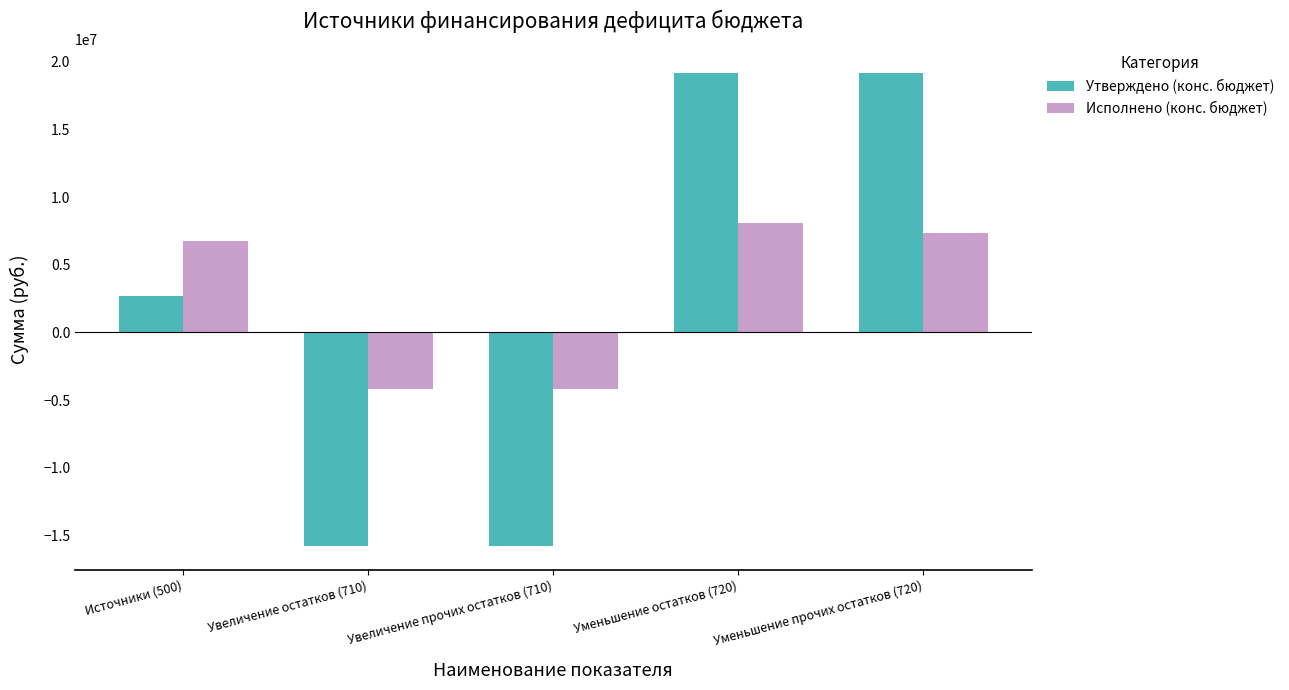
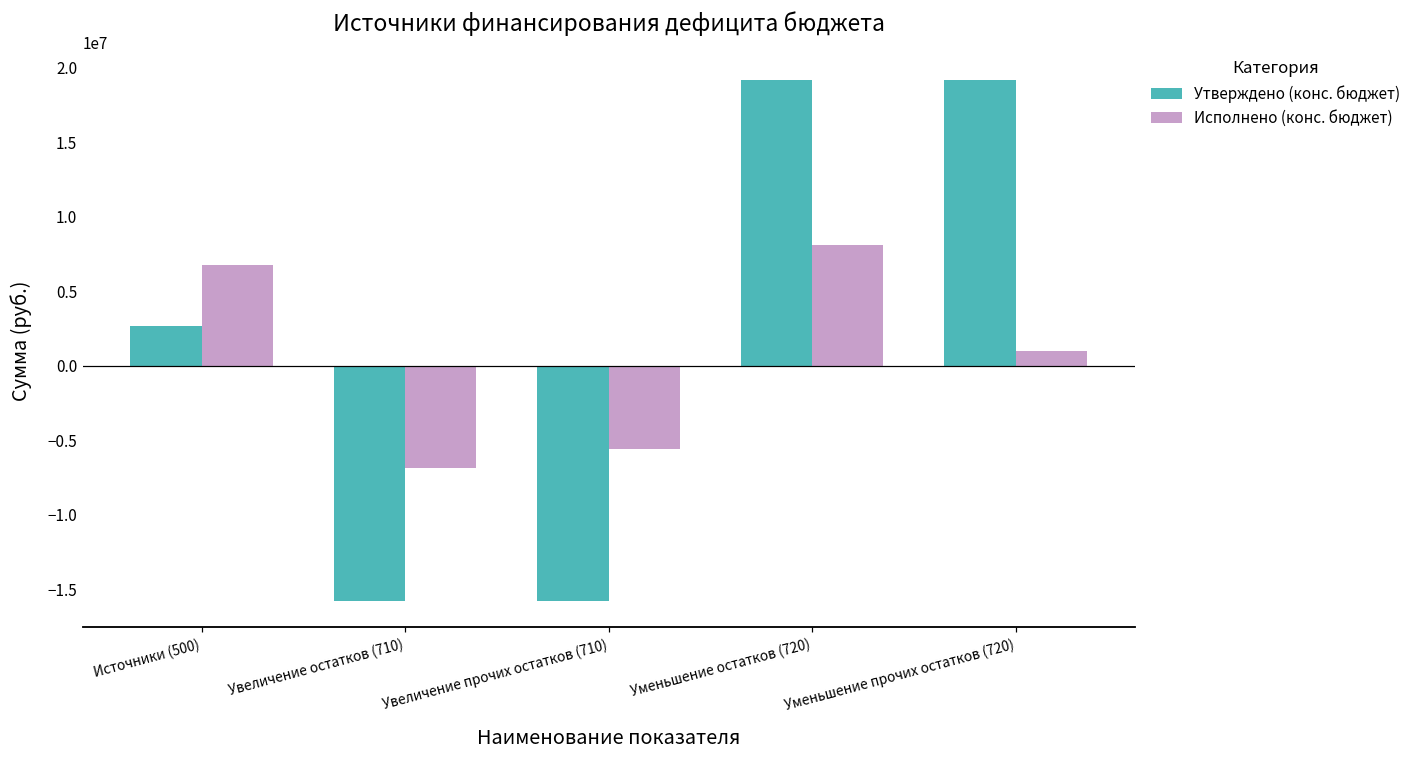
  {
    "Утверждено (конс. бюджет)": {
      "Источники (500)": 2700000,
      "Увеличение остатков (710)": -15800000,
      "Увеличение прочих остатков (710)": -15800000,
      "Уменьшение остатков (720)": 19200000,
      "Уменьшение прочих остатков (720)": 19200000
    },
    "Исполнено (конс. бюджет)": {
      "Источники (500)": 6800000,
-     "Увеличение остатков (710)": -4200000,
-     "Увеличение прочих остатков (710)": -4200000,
+     "Увеличение остатков (710)": -6900000,
+     "Увеличение прочих остатков (710)": -5600000,
      "Уменьшение остатков (720)": 8100000,
-     "Уменьшение прочих остатков (720)": 7300000
+     "Уменьшение прочих остатков (720)": 1000000
    }
  }
